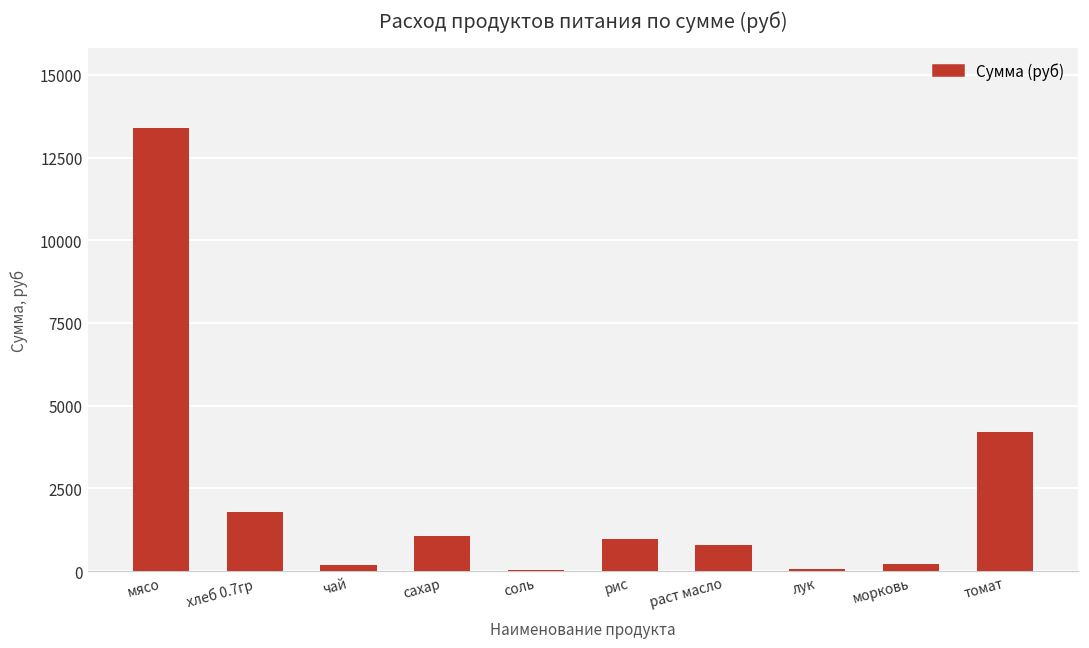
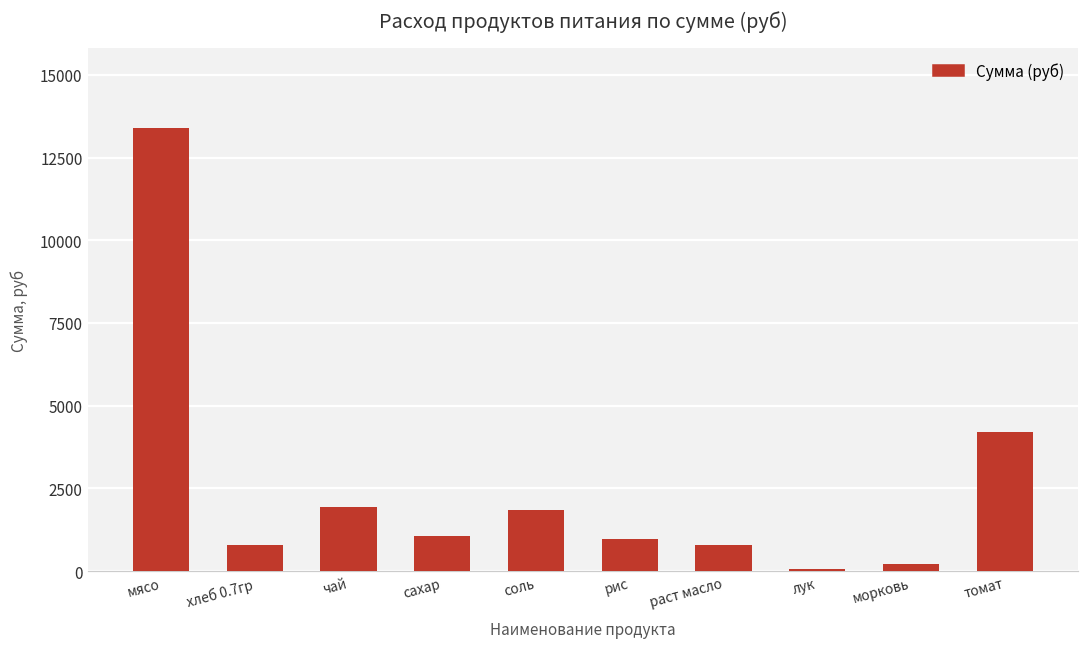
  {
    "мясо": 13400,
-   "хлеб 0.7гр": 1800,
-   "чай": 200,
+   "хлеб 0.7гр": 800,
+   "чай": 1900,
    "сахар": 1100,
-   "соль": 0,
+   "соль": 1800,
    "рис": 1000,
    "раст масло": 800,
    "морковь": 200,
    "томат": 4200
  }
